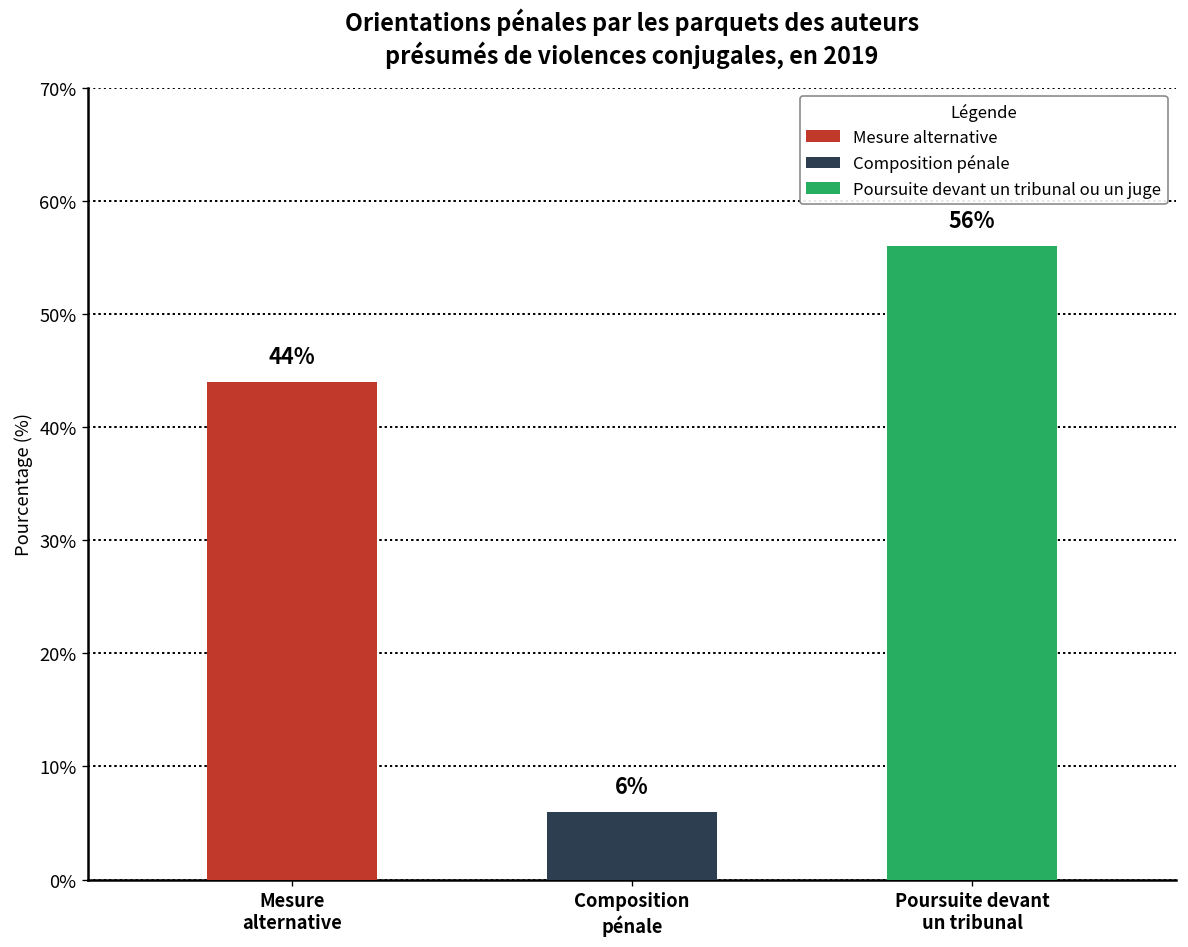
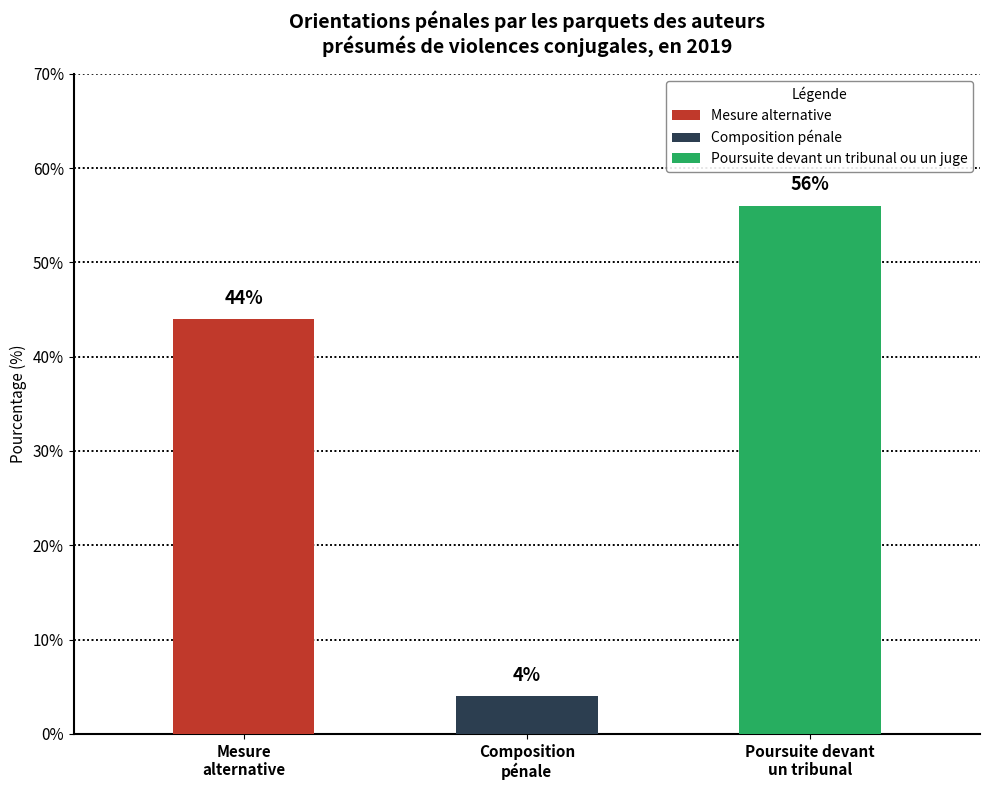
  {
    "Mesure alternative": "44%",
-   "Composition pénale": "6%",
+   "Composition pénale": "4%",
    "Poursuite devant un tribunal": "56%"
  }
